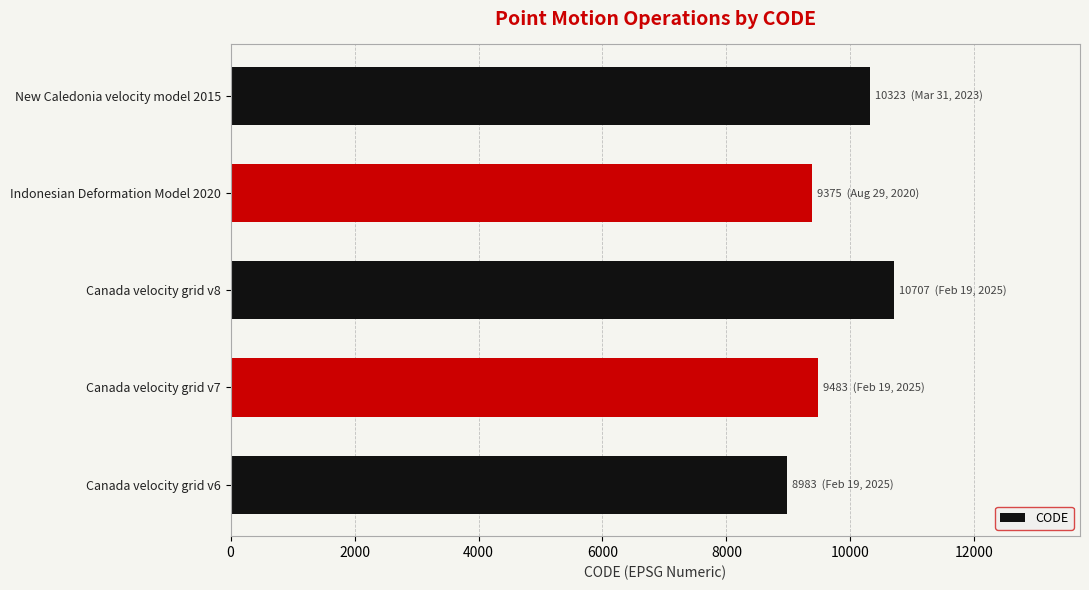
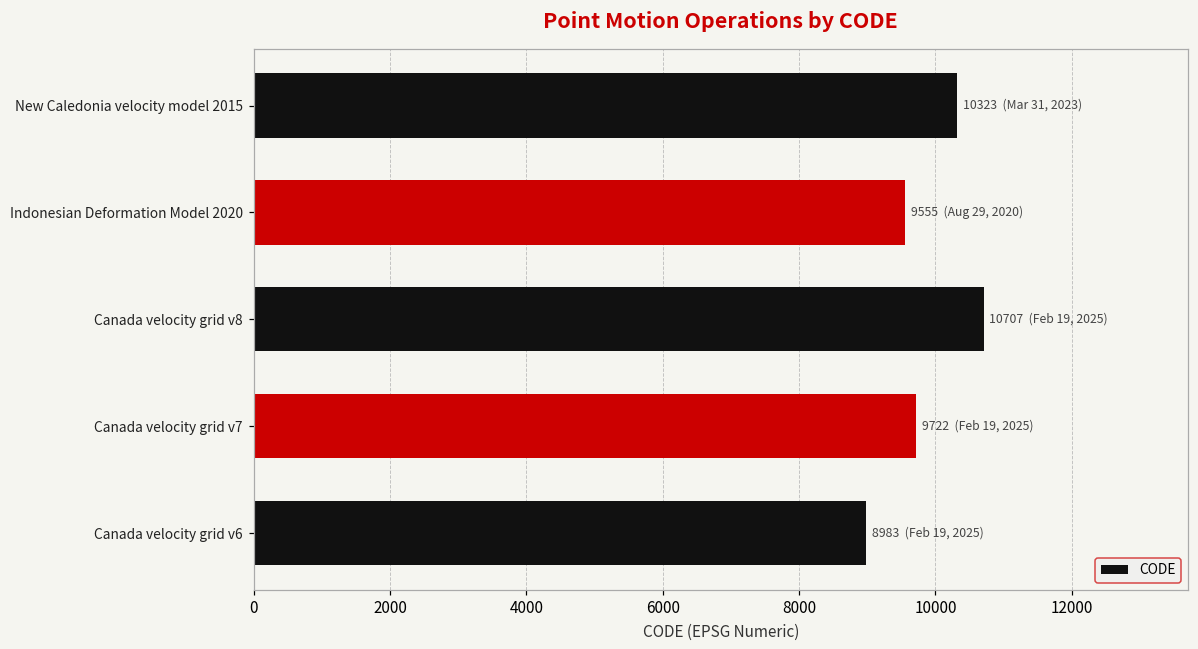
  {
    "New Caledonia velocity model 2015": 10323,
-   "Indonesian Deformation Model 2020": 9375,
+   "Indonesian Deformation Model 2020": 9555,
    "Canada velocity grid v8": 10707,
-   "Canada velocity grid v7": 9483,
+   "Canada velocity grid v7": 9722,
    "Canada velocity grid v6": 8983
  }
